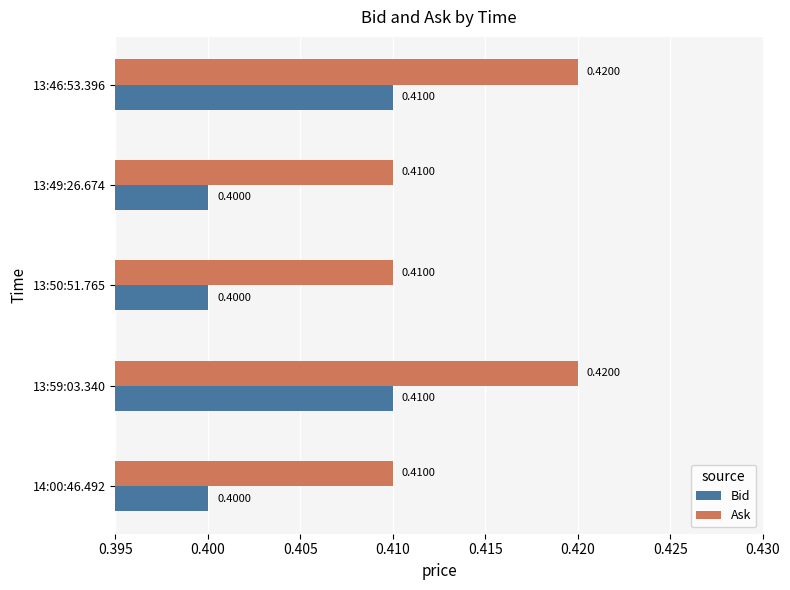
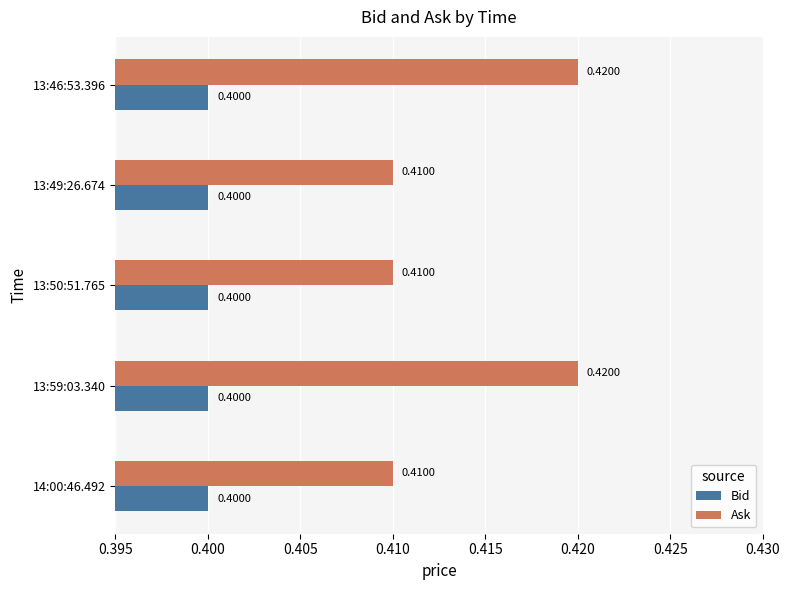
  {
    "Bid": {
-     "13:46:53.396": 0.4100,
+     "13:46:53.396": 0.4000,
      "13:49:26.674": 0.4000,
      "13:50:51.765": 0.4000,
-     "13:59:03.340": 0.4100,
+     "13:59:03.340": 0.4000,
      "14:00:46.492": 0.4000
    },
    "Ask": {
      "13:46:53.396": 0.4200,
      "13:49:26.674": 0.4100,
      "13:50:51.765": 0.4100,
      "13:59:03.340": 0.4200,
      "14:00:46.492": 0.4100
    }
  }
